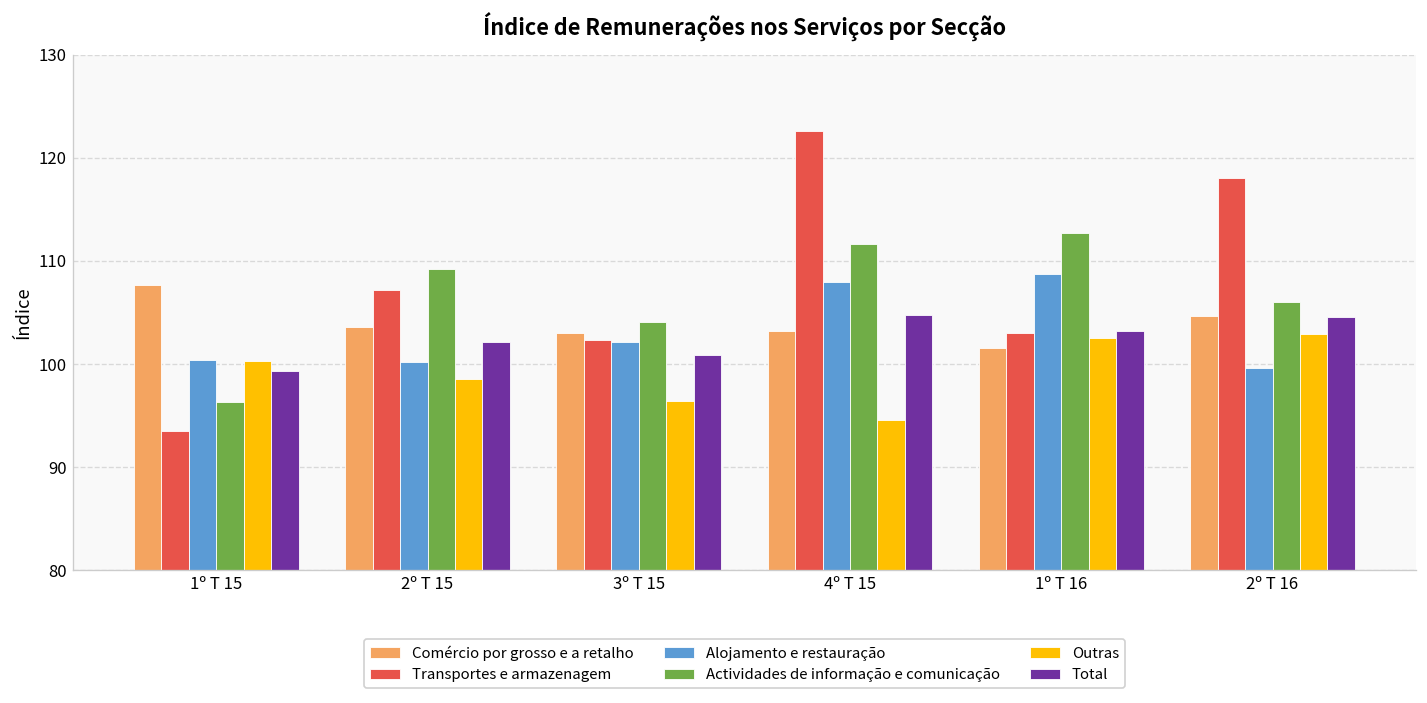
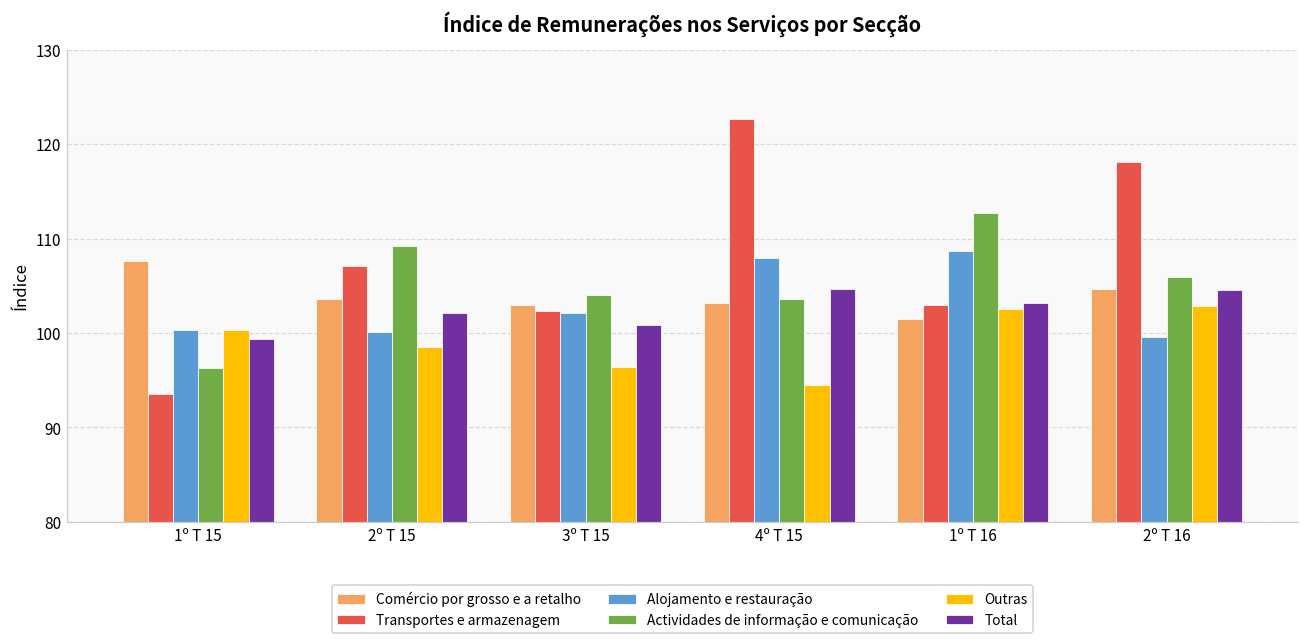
  {
    "Comércio por grosso e a retalho": {
      "1º T 15": 108,
      "2º T 15": 104,
      "3º T 15": 103,
      "4º T 15": 103,
      "1º T 16": 102,
      "2º T 16": 105
    },
    "Transportes e armazenagem": {
      "1º T 15": 94,
      "2º T 15": 107,
      "3º T 15": 102,
      "4º T 15": 123,
      "1º T 16": 103,
      "2º T 16": 118
    },
    "Alojamento e restauração": {
      "1º T 15": 100,
      "2º T 15": 100,
      "3º T 15": 102,
      "4º T 15": 108,
      "1º T 16": 109,
      "2º T 16": 100
    },
    "Actividades de informação e comunicação": {
      "1º T 15": 96,
      "2º T 15": 109,
      "3º T 15": 104,
-     "4º T 15": 112,
+     "4º T 15": 104,
      "1º T 16": 113,
      "2º T 16": 106
    },
    "Outras": {
      "1º T 15": 100,
      "2º T 15": 99,
      "3º T 15": 96,
      "4º T 15": 95,
      "1º T 16": 103,
      "2º T 16": 103
    },
    "Total": {
      "1º T 15": 99,
      "2º T 15": 102,
      "3º T 15": 101,
      "4º T 15": 105,
      "1º T 16": 103,
      "2º T 16": 105
    }
  }
